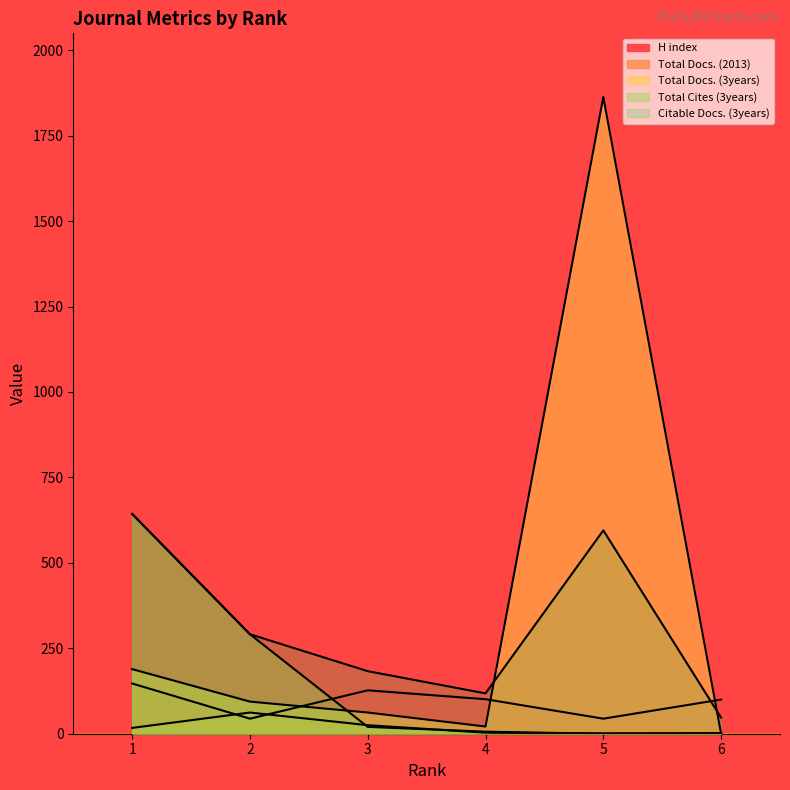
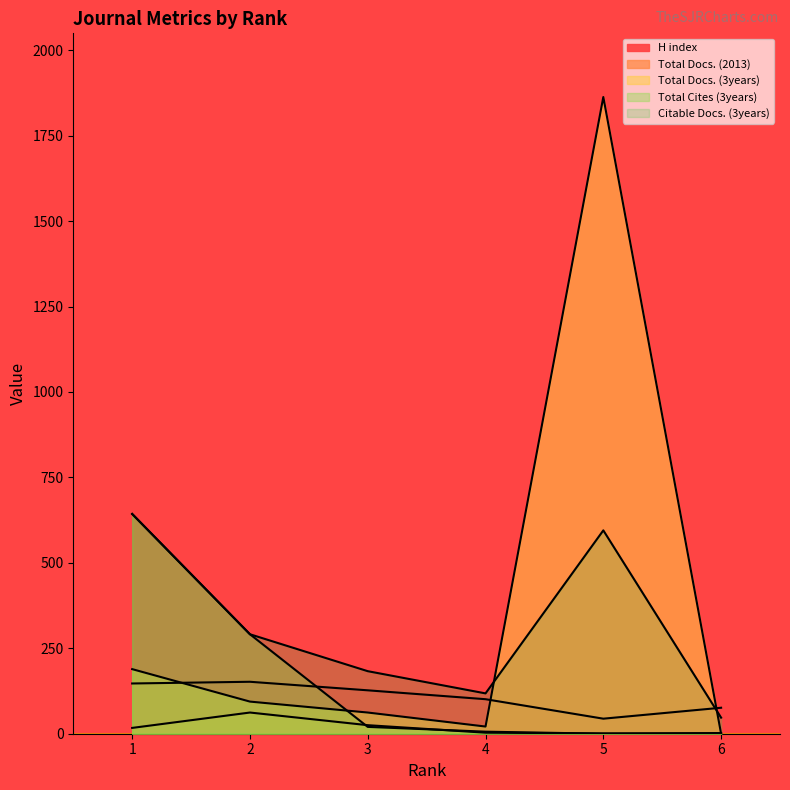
  {
    "H index": {
      "1": 150,
-     "2": 40,
+     "2": 150,
      "3": 130,
      "4": 100,
      "5": 40,
-     "6": 100
+     "6": 80
    }
  }
